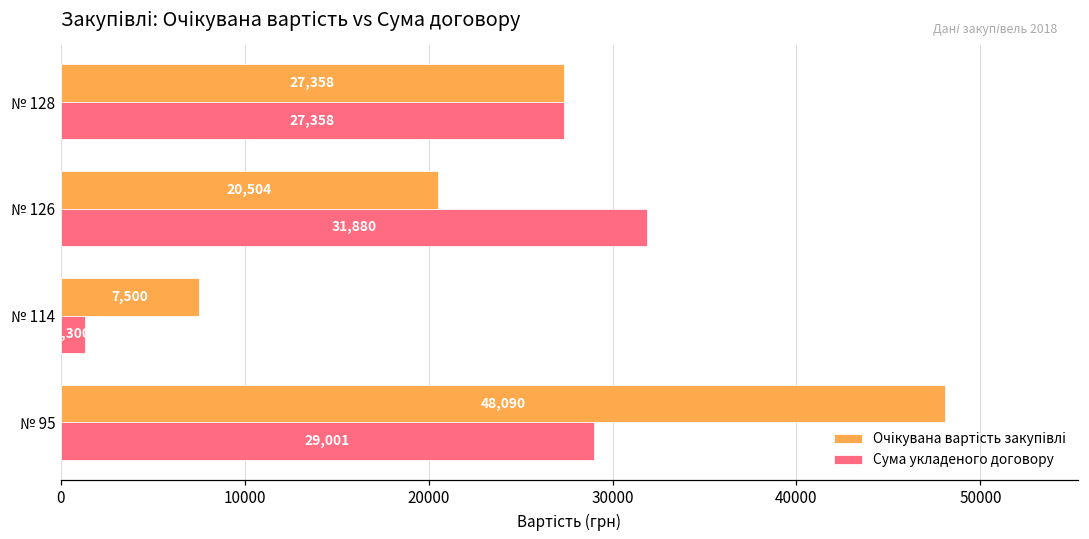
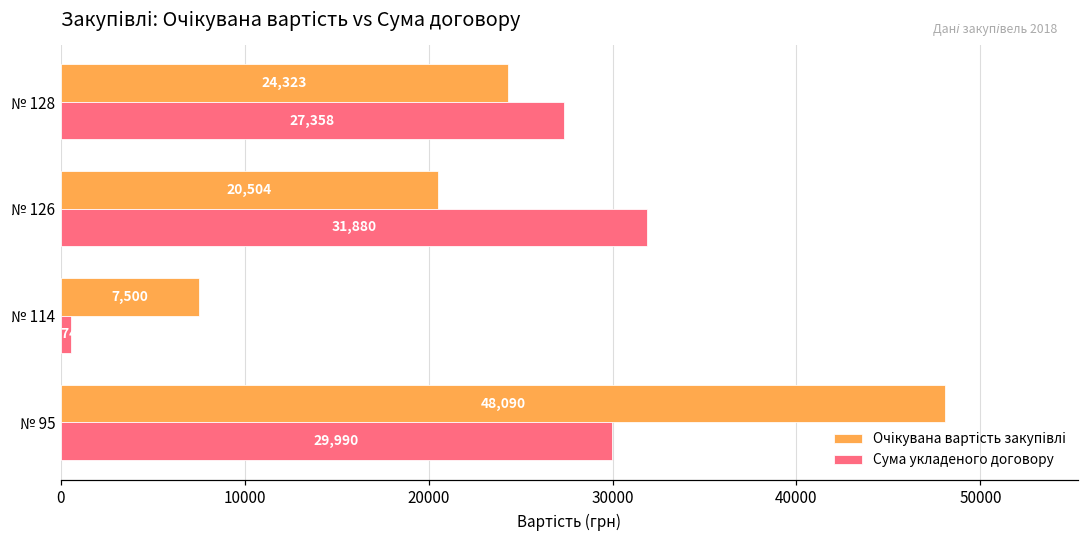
  {
    "Очікувана вартість закупівлі": {
-     "№ 128": "27,358",
+     "№ 128": "24,323",
      "№ 126": "20,504",
      "№ 114": "7,500",
      "№ 95": "48,090"
    },
    "Сума укладеного договору": {
      "№ 128": "27,358",
      "№ 126": "31,880",
-     "№ 114": "1300",
-     "№ 95": "29,001"
+     "№ 114": "600",
+     "№ 95": "29,990"
    }
  }
